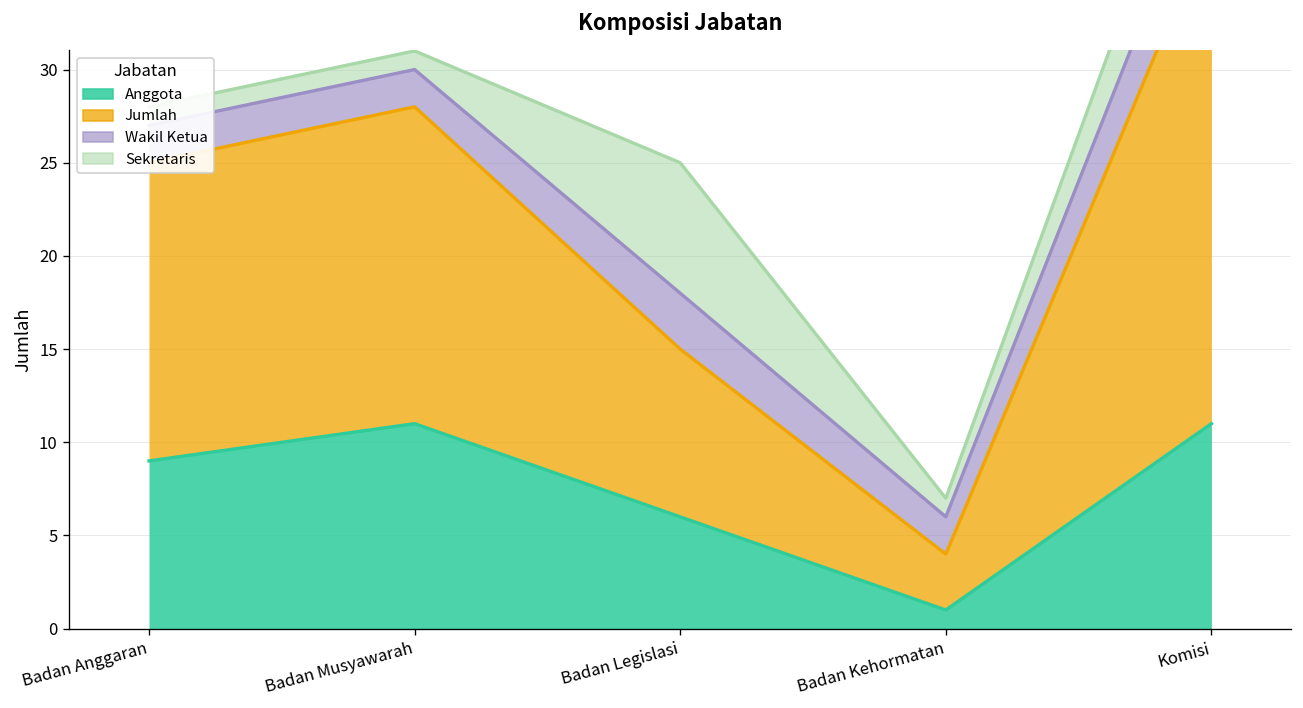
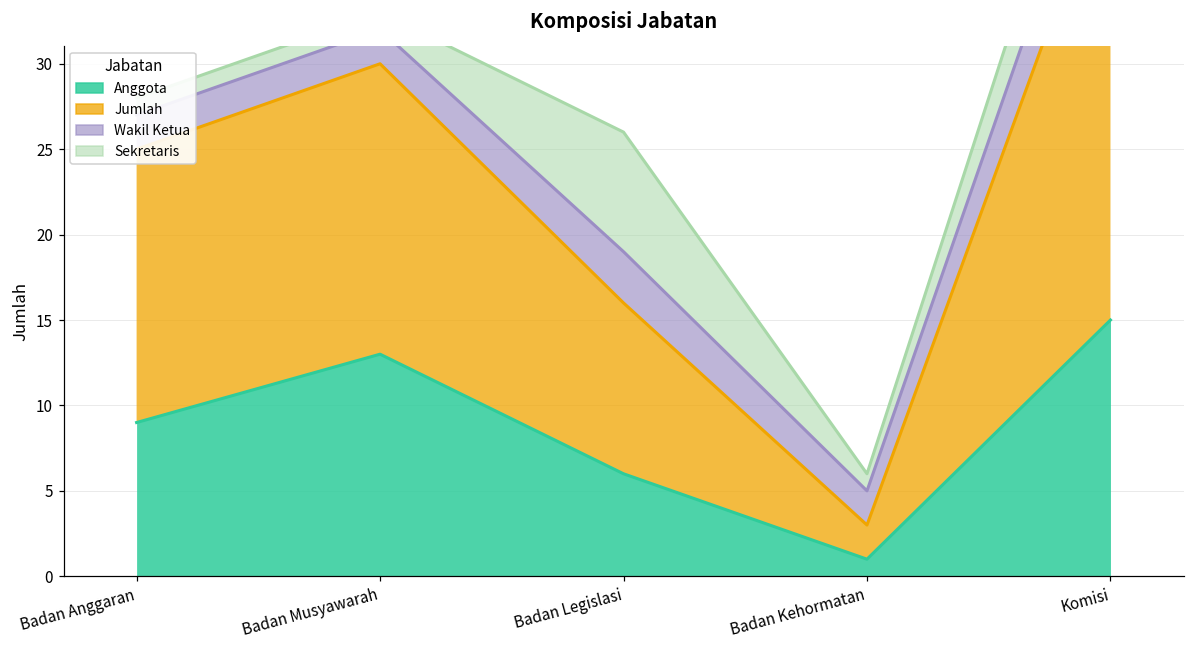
  {
    "Anggota": {
      "Badan Anggaran": 9,
-     "Badan Musyawarah": 11,
+     "Badan Musyawarah": 13,
      "Badan Legislasi": 6,
      "Badan Kehormatan": 1,
-     "Komisi": 11
+     "Komisi": 15
    },
    "Jumlah": {
      "Badan Musyawarah": 17,
-     "Badan Legislasi": 9,
-     "Badan Kehormatan": 3
+     "Badan Legislasi": 10,
+     "Badan Kehormatan": 2
    },
    "Wakil Ketua": {
      "Badan Legislasi": 3,
      "Badan Kehormatan": 2
    },
    "Sekretaris": {
      "Badan Legislasi": 7,
      "Badan Kehormatan": 1
    }
  }
